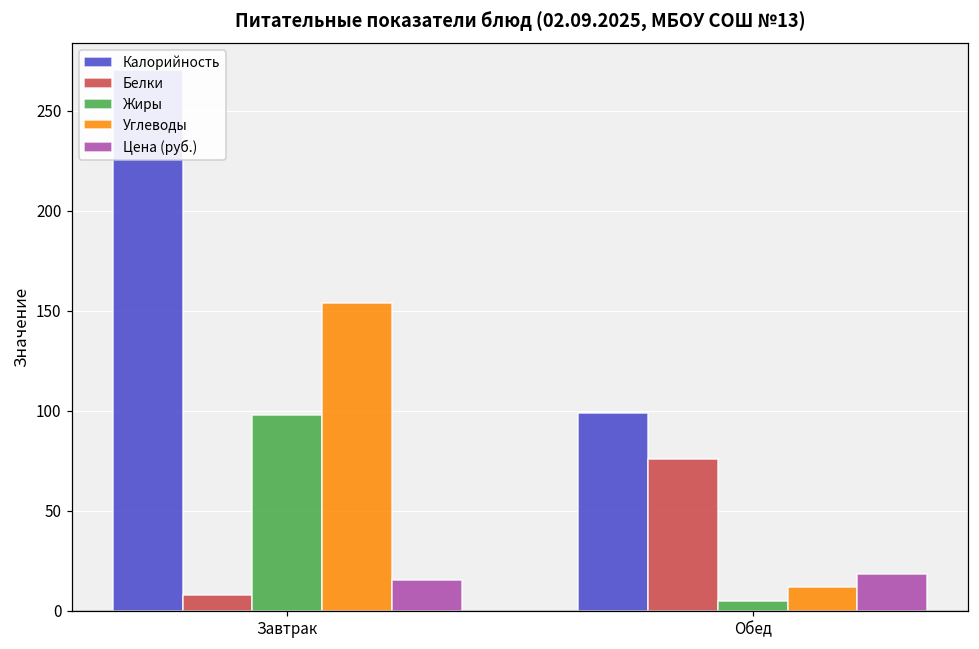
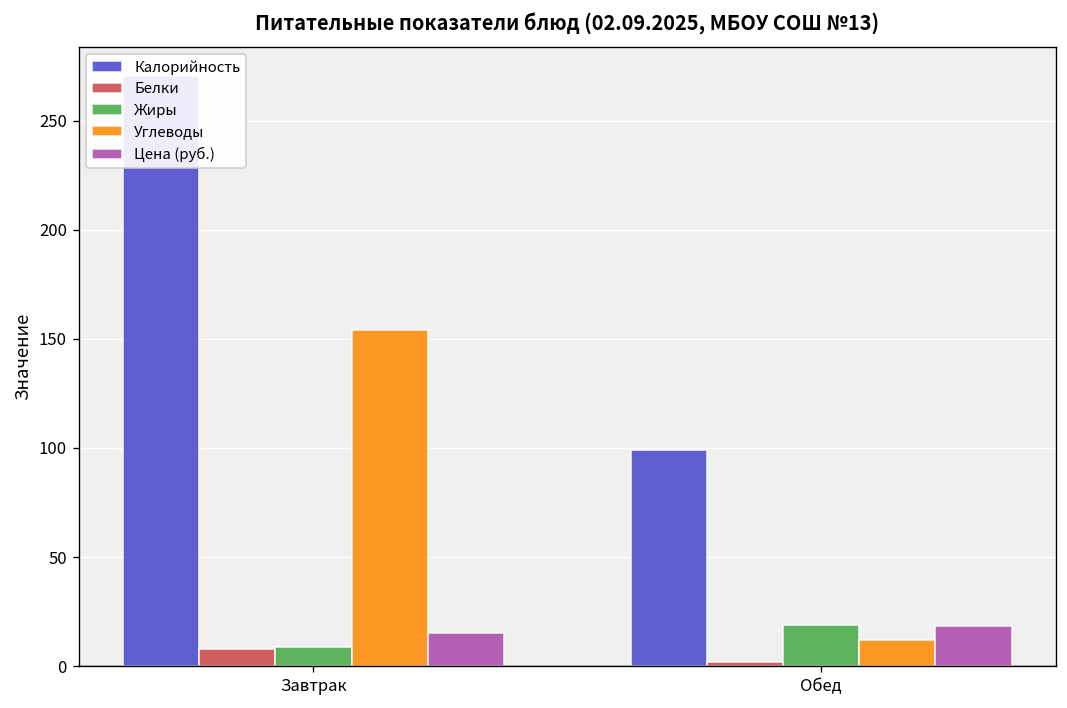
  {
    "Калорийность": {
      "Обед": 99
    },
    "Белки": {
      "Завтрак": 8,
-     "Обед": 76
+     "Обед": 2
    },
    "Жиры": {
-     "Завтрак": 98,
-     "Обед": 5
+     "Завтрак": 9,
+     "Обед": 19
    },
    "Углеводы": {
      "Завтрак": 154,
      "Обед": 12
    },
    "Цена (руб.)": {
      "Завтрак": 15,
      "Обед": 18
    }
  }
